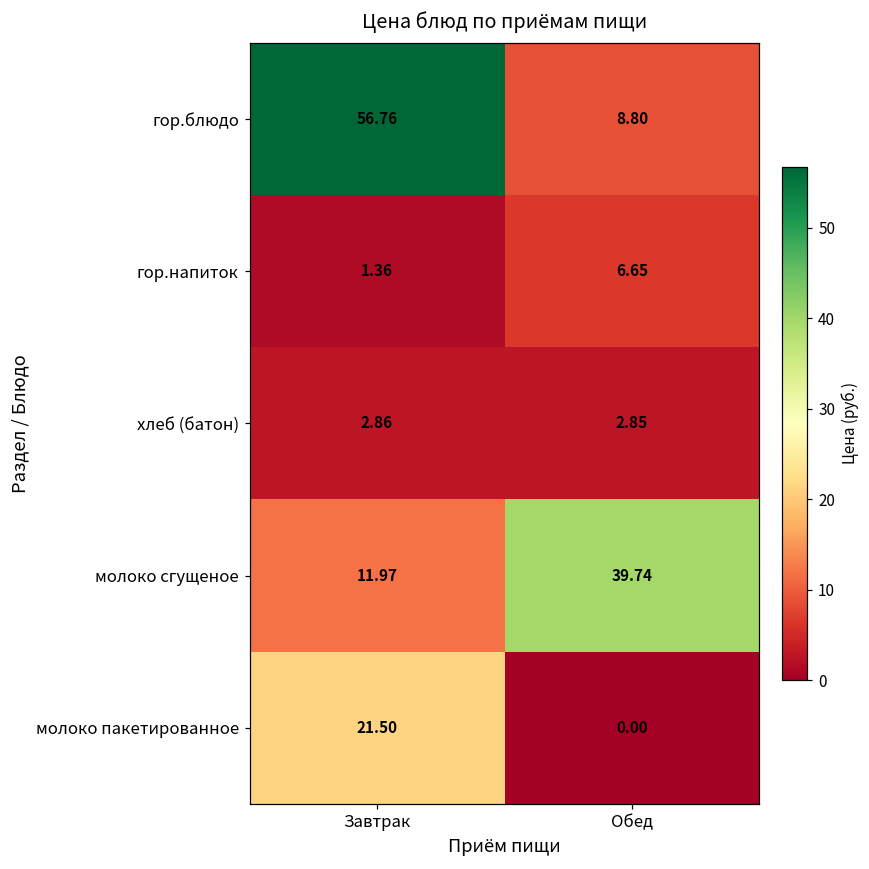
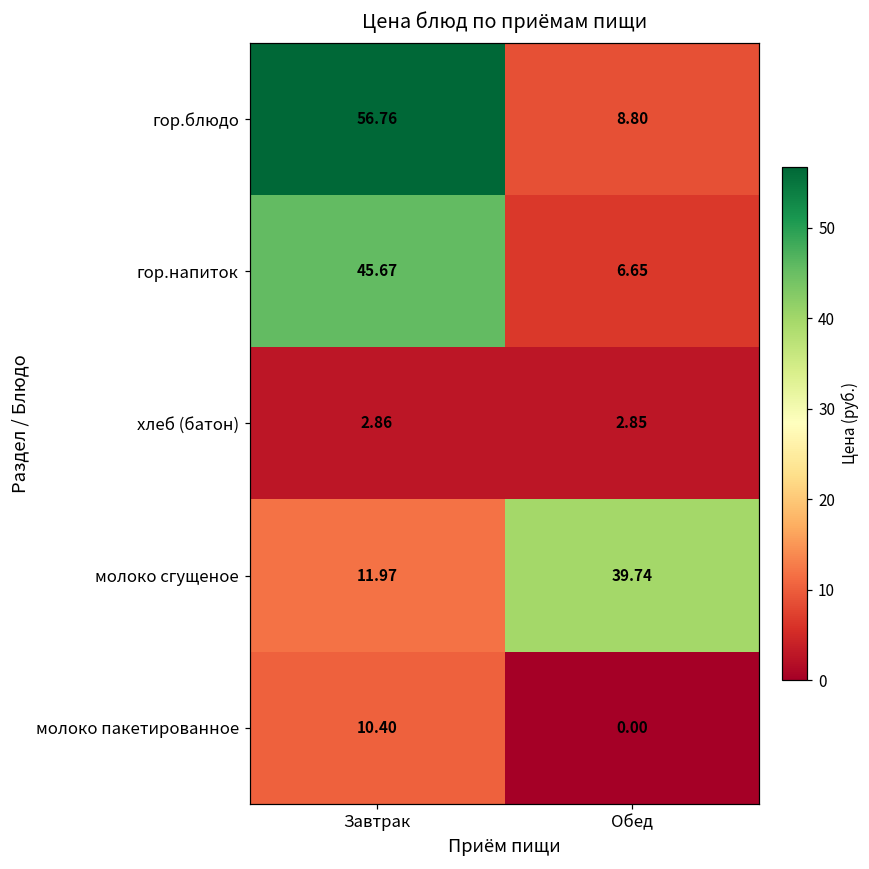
  {
    "гор.блюдо": {
      "Завтрак": 56.76,
      "Обед": 8.80
    },
    "гор.напиток": {
-     "Завтрак": 1.36,
+     "Завтрак": 45.67,
      "Обед": 6.65
    },
    "хлеб (батон)": {
      "Завтрак": 2.86,
      "Обед": 2.85
    },
    "молоко сгущеное": {
      "Завтрак": 11.97,
      "Обед": 39.74
    },
    "молоко пакетированное": {
-     "Завтрак": 21.50,
+     "Завтрак": 10.40,
      "Обед": 0.00
    }
  }
